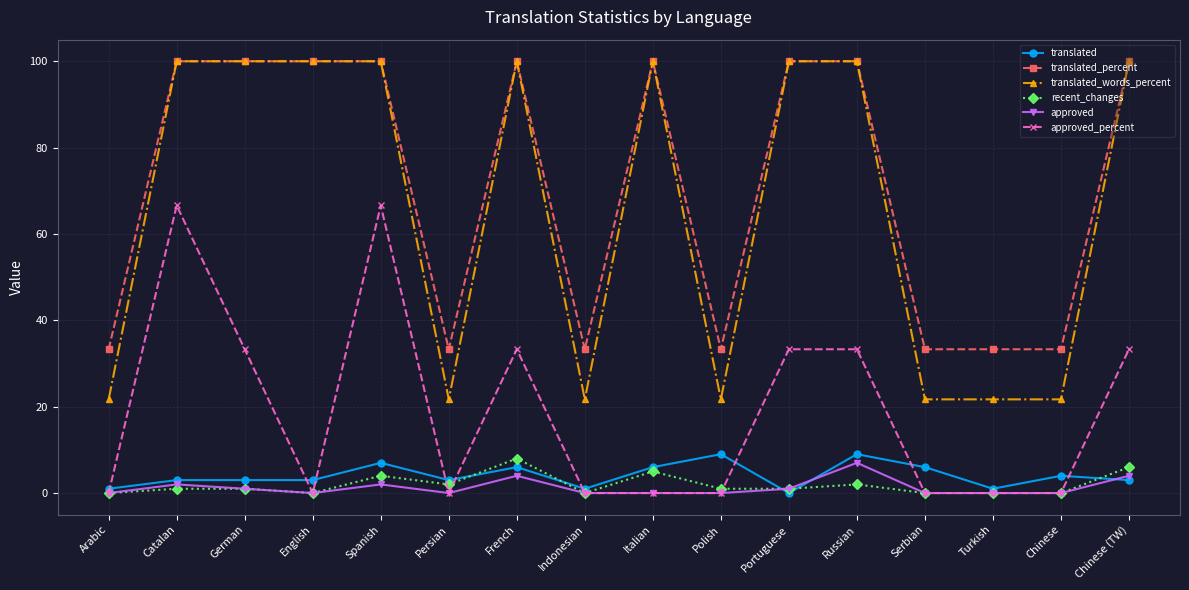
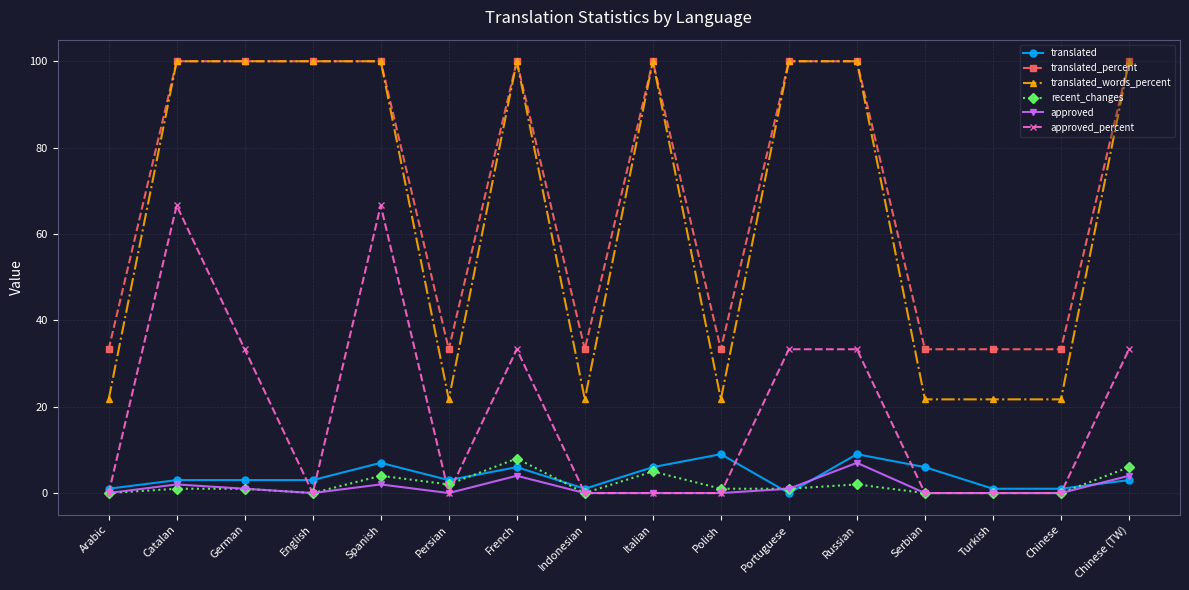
  {
    "translated": {
      "Arabic": 1,
      "Catalan": 3,
      "German": 3,
      "English": 3,
      "Spanish": 7,
      "Persian": 3,
      "French": 6,
      "Indonesian": 1,
      "Italian": 6,
      "Polish": 9,
      "Portuguese": 0,
      "Russian": 9,
      "Serbian": 6,
      "Turkish": 1,
-     "Chinese": 4,
+     "Chinese": 1,
      "Chinese (TW)": 3
    },
    "translated_percent": {
      "Arabic": 33,
      "Persian": 33,
      "Indonesian": 33,
      "Polish": 33,
      "Serbian": 33,
      "Turkish": 33,
      "Chinese": 33
    },
    "translated_words_percent": {
      "Arabic": 22,
      "Persian": 22,
      "Indonesian": 22,
      "Polish": 22,
      "Serbian": 22,
      "Turkish": 22,
      "Chinese": 22
    },
    "recent_changes": {
      "Catalan": 1,
      "Spanish": 4,
      "Persian": 2,
      "French": 8,
      "Italian": 5,
      "Polish": 1,
      "Russian": 2,
      "Chinese (TW)": 6
    },
    "approved": {
      "Catalan": 2,
      "Spanish": 2,
      "French": 4,
      "Russian": 7,
      "Chinese (TW)": 4
    },
    "approved_percent": {
      "Catalan": 67,
      "German": 33,
      "Spanish": 67,
      "French": 33,
      "Portuguese": 33,
      "Russian": 33,
      "Chinese (TW)": 33
    }
  }
